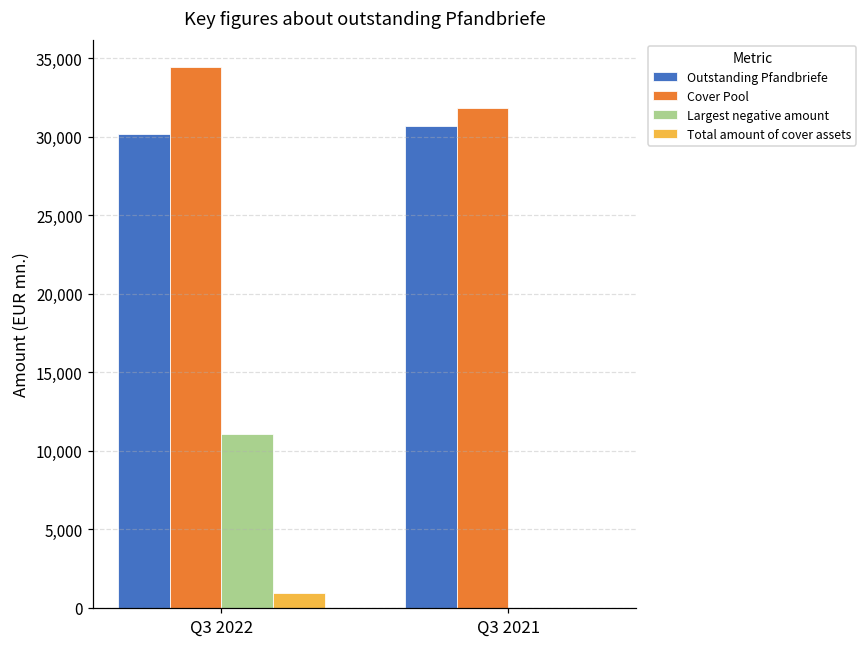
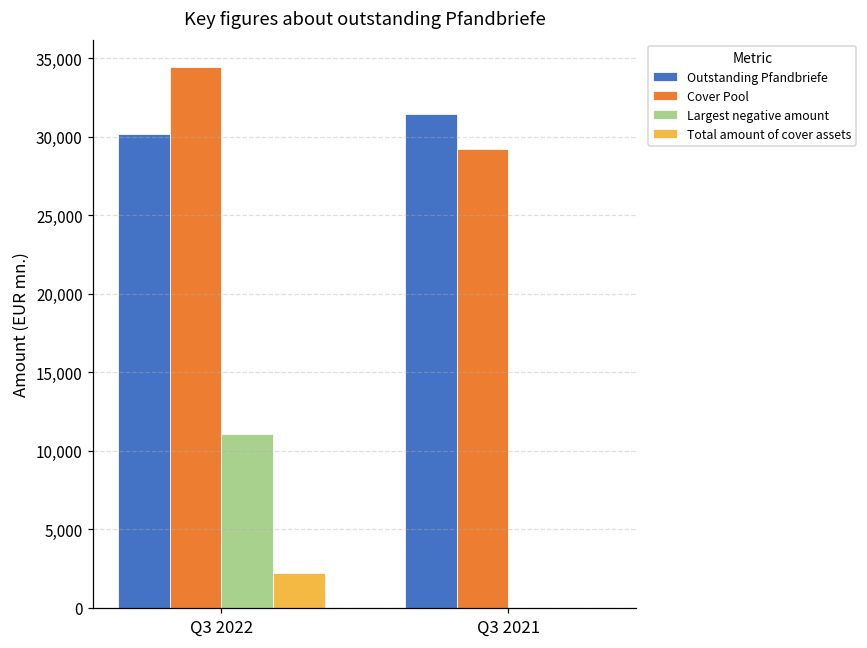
  {
    "Outstanding Pfandbriefe": {
      "Q3 2022": "30,200",
-     "Q3 2021": "30,700"
+     "Q3 2021": "31,400"
    },
    "Cover Pool": {
      "Q3 2022": "34,500",
-     "Q3 2021": "31,800"
+     "Q3 2021": "29,200"
    },
    "Largest negative amount": {
      "Q3 2022": "11,000",
      "Q3 2021": "0"
    },
    "Total amount of cover assets": {
-     "Q3 2022": "900",
+     "Q3 2022": "2,200",
      "Q3 2021": "0"
    }
  }
